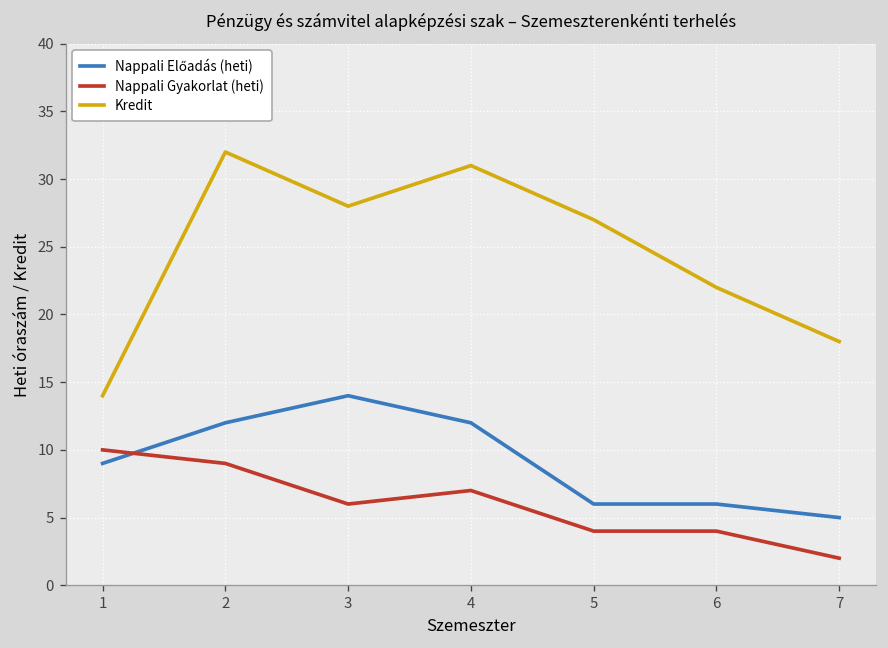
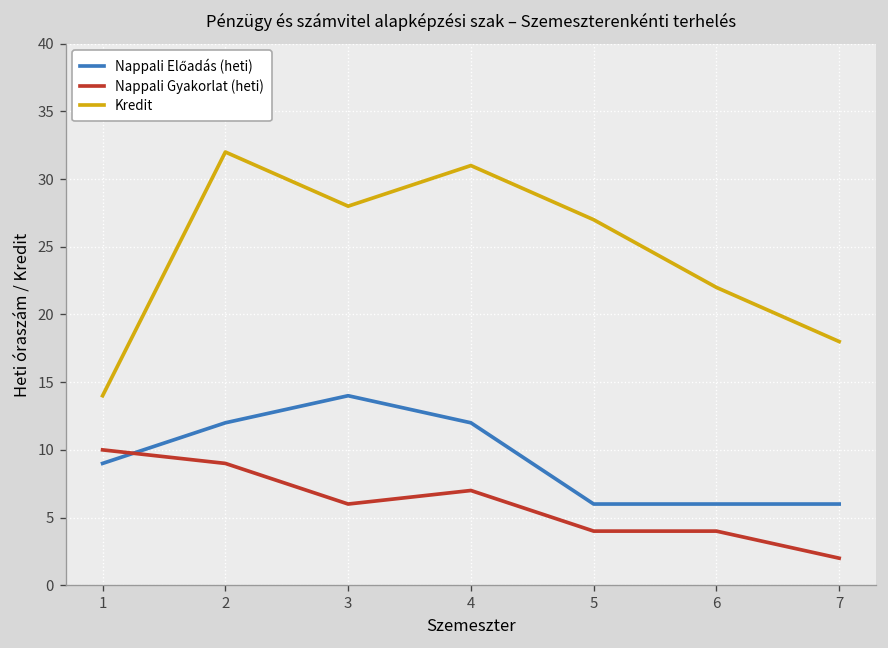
  {
    "Nappali Előadás (heti)": {
      "1": 9,
      "2": 12,
      "3": 14,
      "4": 12,
      "5": 6,
      "6": 6,
-     "7": 5
+     "7": 6
    },
    "Nappali Gyakorlat (heti)": {
      "1": 10,
      "2": 9,
      "3": 6,
      "4": 7,
      "5": 4,
      "6": 4,
      "7": 2
    },
    "Kredit": {
      "1": 14,
      "2": 32,
      "3": 28,
      "4": 31,
      "5": 27,
      "6": 22,
      "7": 18
    }
  }
